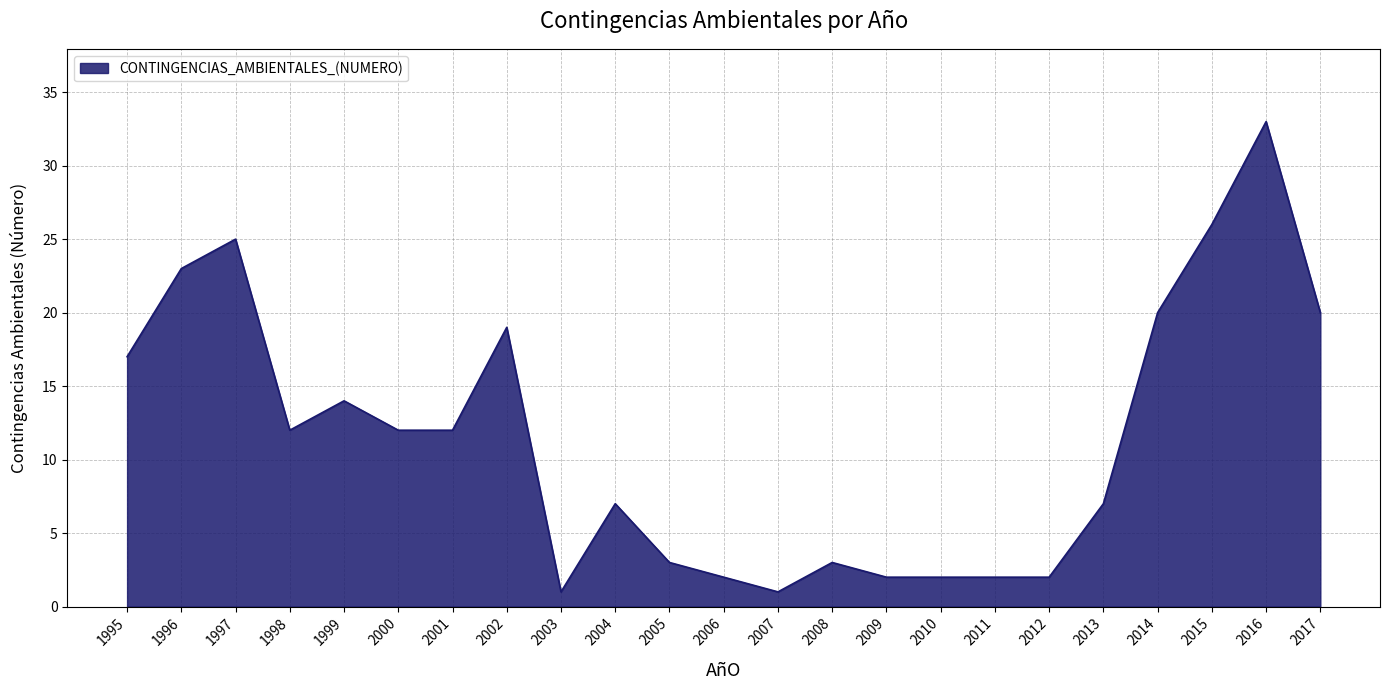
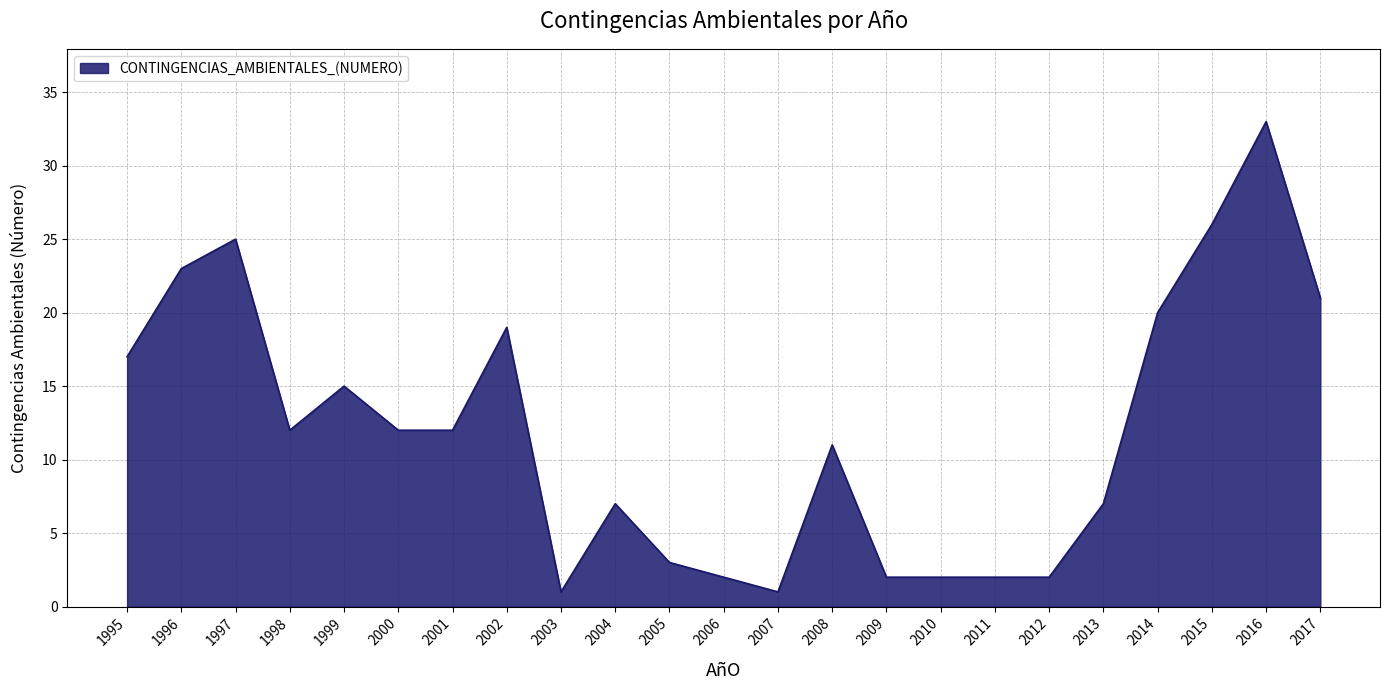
  {
    "1995": 17,
    "1996": 23,
    "1997": 25,
    "1998": 12,
-   "1999": 14,
+   "1999": 15,
    "2000": 12,
    "2001": 12,
    "2002": 19,
    "2003": 1,
    "2004": 7,
    "2005": 3,
    "2006": 2,
    "2007": 1,
-   "2008": 3,
+   "2008": 11,
    "2009": 2,
    "2010": 2,
    "2011": 2,
    "2012": 2,
    "2013": 7,
    "2014": 20,
    "2015": 26,
    "2016": 33,
-   "2017": 20
+   "2017": 21
  }
